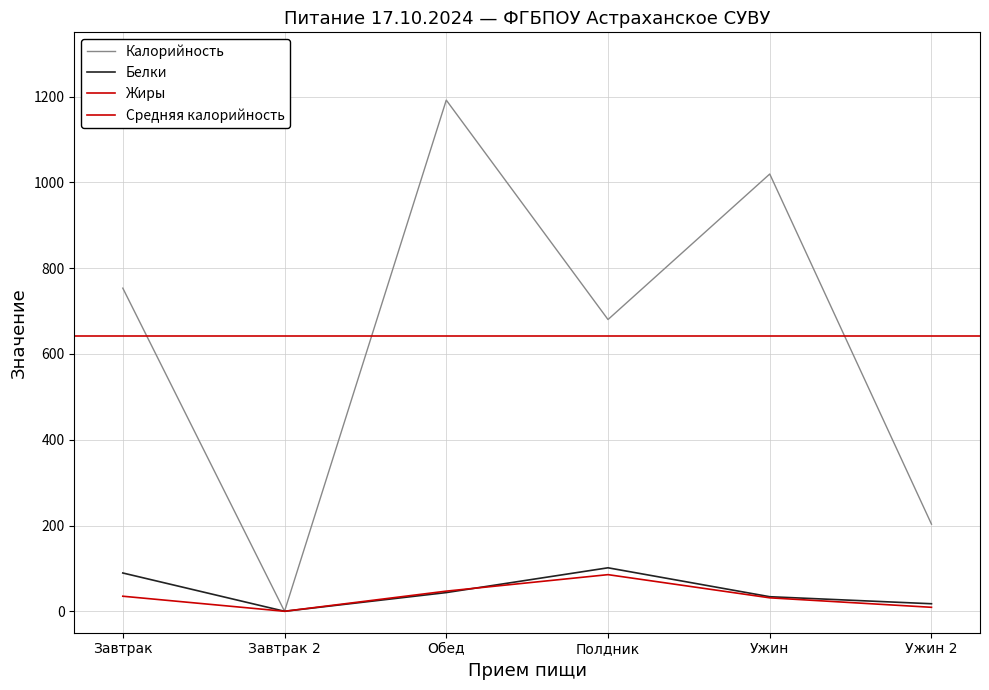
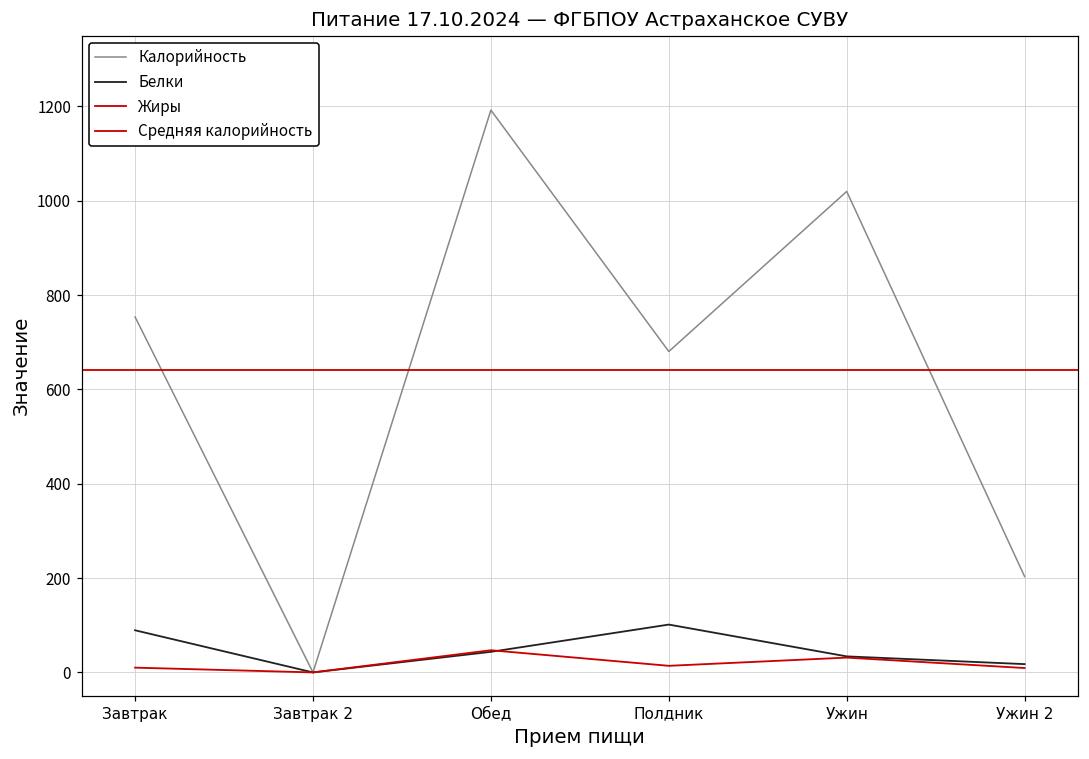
  {
    "Калорийность": {
      "Завтрак": 750,
      "Обед": 1190,
      "Полдник": 680,
      "Ужин": 1020,
      "Ужин 2": 200
    },
    "Белки": {
      "Завтрак": 90,
      "Полдник": 100,
      "Ужин 2": 20
    },
    "Жиры": {
-     "Завтрак": 40,
-     "Полдник": 90,
+     "Завтрак": 10,
+     "Полдник": 10,
      "Ужин 2": 10
    }
  }
